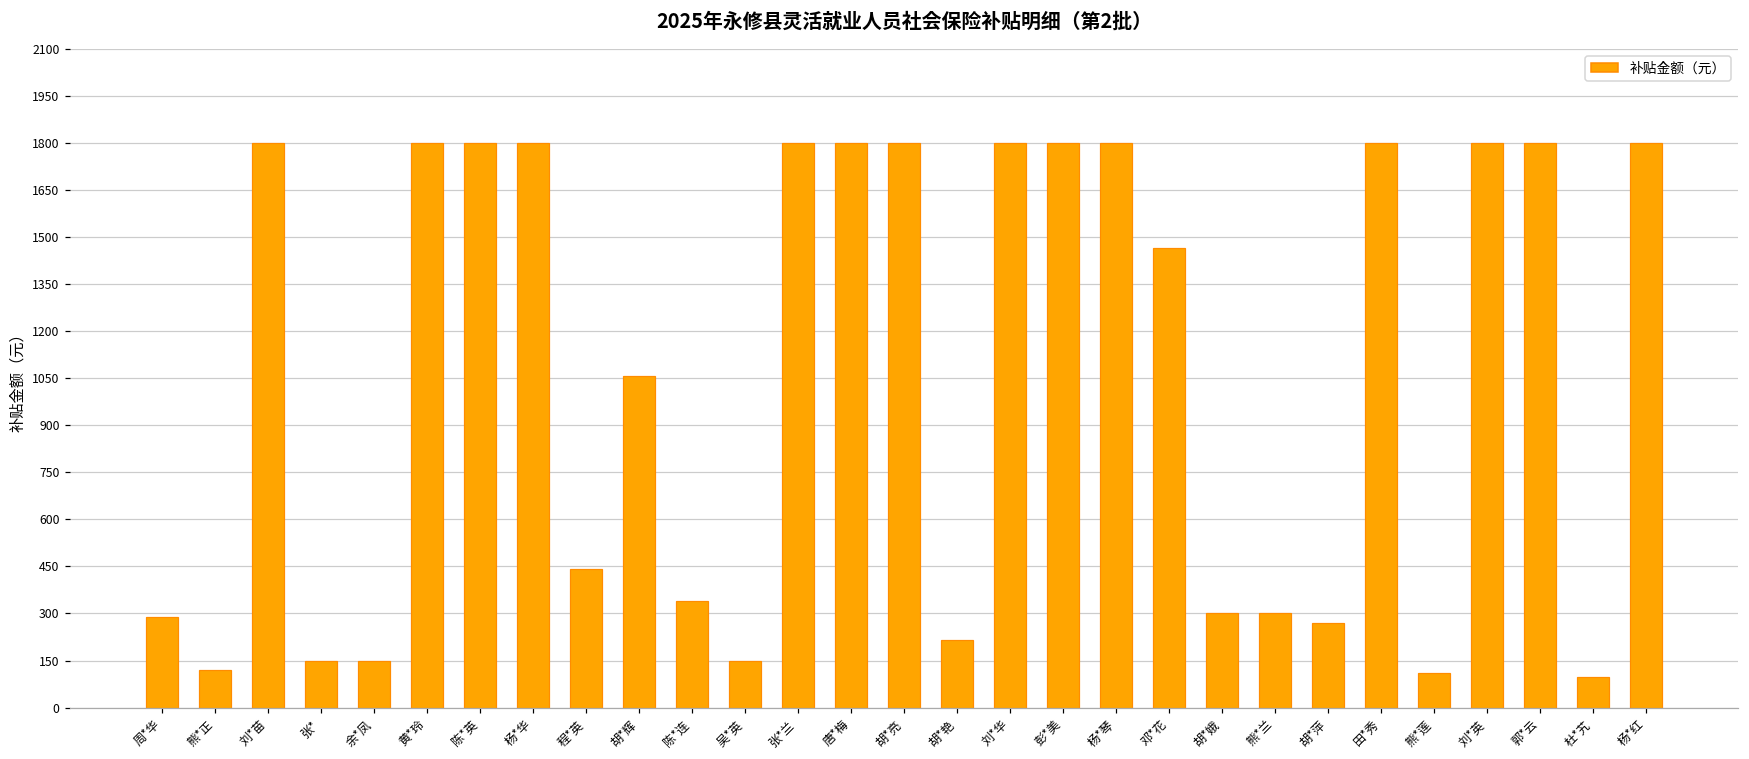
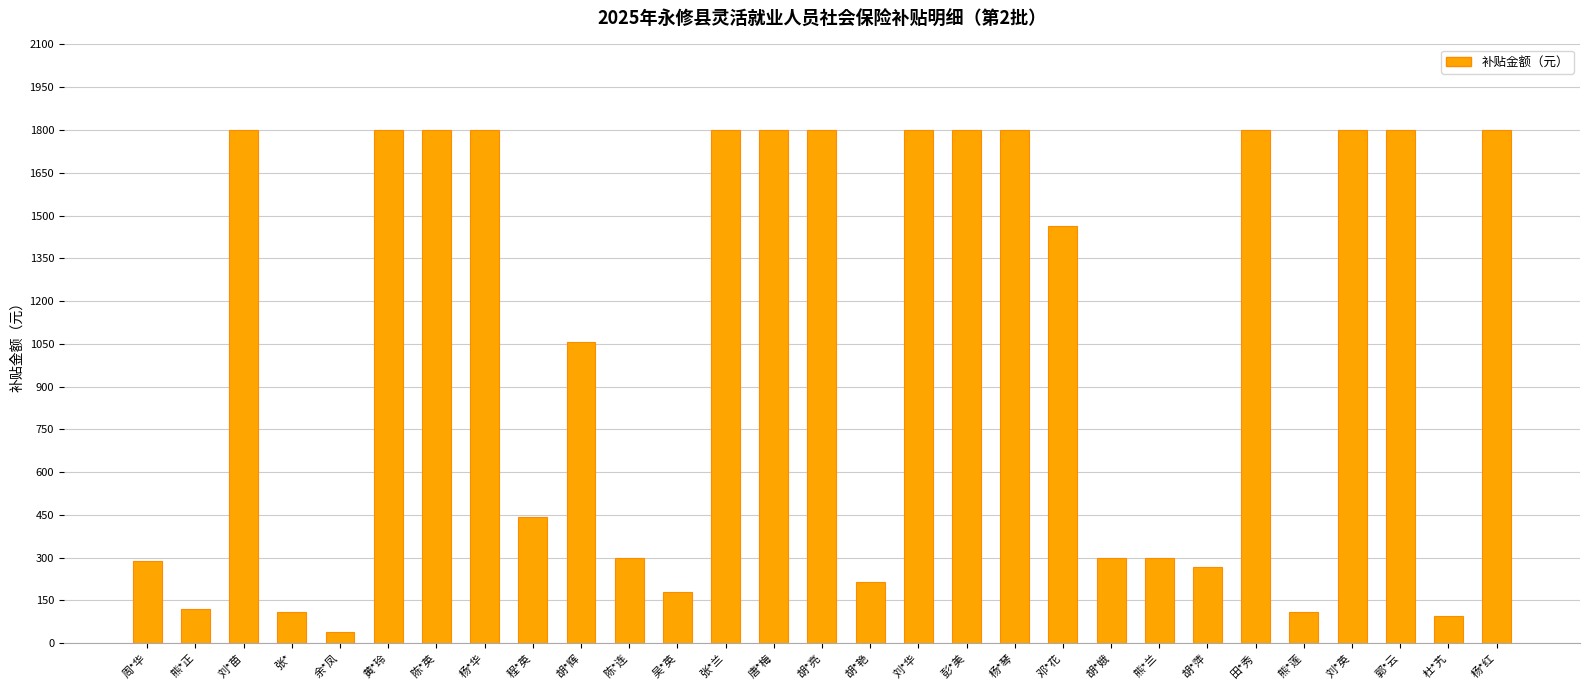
  {
    "周*华": 290,
    "熊*正": 120,
    "刘*苗": 1800,
-   "张*": 150,
-   "余*凤": 150,
+   "张*": 110,
+   "余*凤": 40,
    "黄*玲": 1800,
    "陈*英": 1800,
    "杨*华": 1800,
    "程*英": 440,
    "胡*辉": 1060,
-   "陈*连": 340,
-   "吴*英": 150,
+   "陈*连": 300,
+   "吴*英": 180,
    "张*兰": 1800,
    "唐*梅": 1800,
    "胡*亮": 1800,
    "胡*艳": 210,
    "刘*华": 1800,
    "彭*美": 1800,
    "杨*琴": 1800,
    "邓*花": 1460,
    "胡*娥": 300,
    "熊*兰": 300,
    "胡*萍": 270,
    "田*秀": 1800,
    "熊*莲": 110,
    "刘*英": 1800,
    "郭*云": 1800,
    "杜*艽": 100,
    "杨*红": 1800
  }
